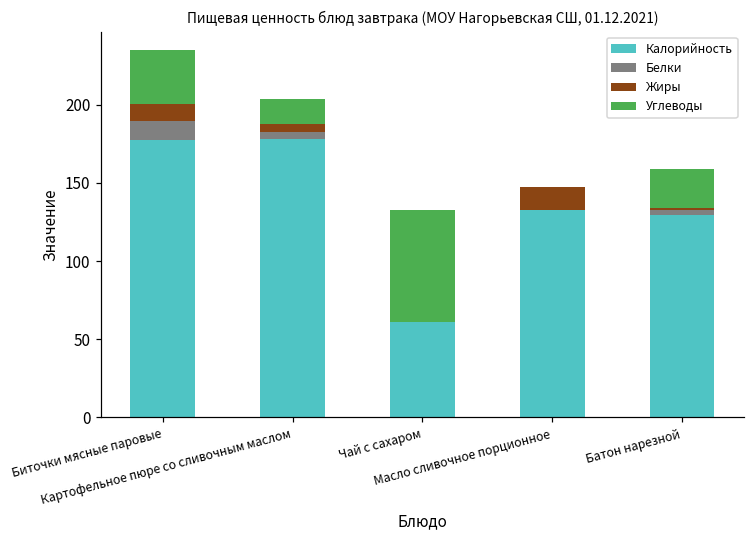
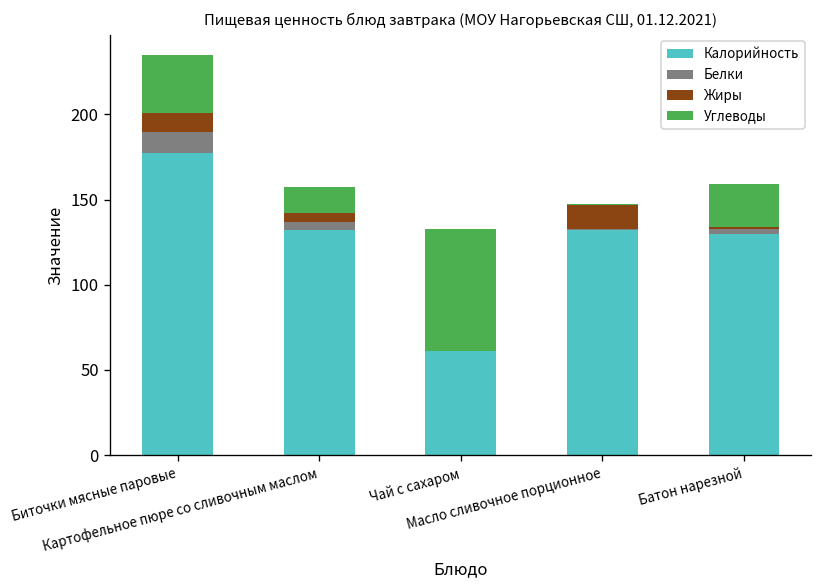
  {
    "Калорийность": {
      "Биточки мясные паровые": 177,
-     "Картофельное пюре со сливочным маслом": 178,
+     "Картофельное пюре со сливочным маслом": 132,
      "Чай с сахаром": 61,
      "Масло сливочное порционное": 132,
      "Батон нарезной": 130
    },
    "Белки": {
      "Биточки мясные паровые": 12,
      "Картофельное пюре со сливочным маслом": 4,
      "Батон нарезной": 3
    },
    "Жиры": {
      "Биточки мясные паровые": 11,
      "Картофельное пюре со сливочным маслом": 5,
      "Чай с сахаром": 0,
      "Масло сливочное порционное": 15
    },
    "Углеводы": {
      "Биточки мясные паровые": 34,
      "Картофельное пюре со сливочным маслом": 15,
      "Чай с сахаром": 71,
      "Батон нарезной": 25
    }
  }
